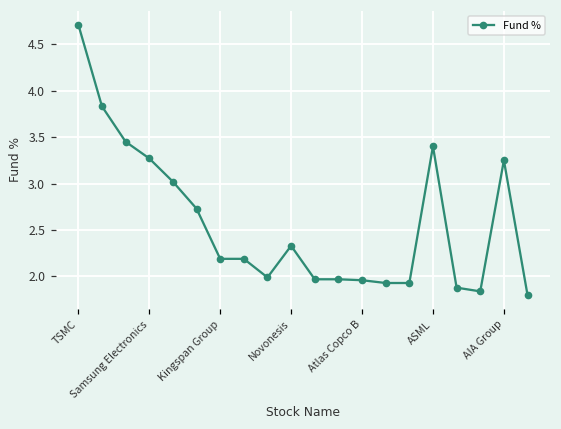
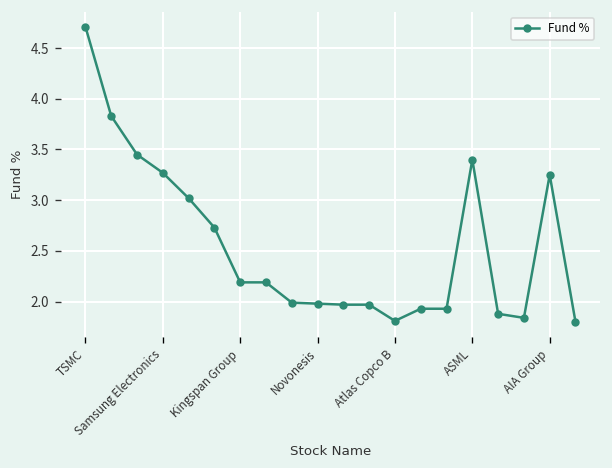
  {
    "TSMC": 4.7,
    "Samsung Electronics": 3.3,
    "Kingspan Group": 2.2,
-   "Novonesis": 2.3,
-   "Atlas Copco B": 2.0,
+   "Novonesis": 2.0,
+   "Atlas Copco B": 1.8,
    "ASML": 3.4,
    "AIA Group": 3.3
  }
